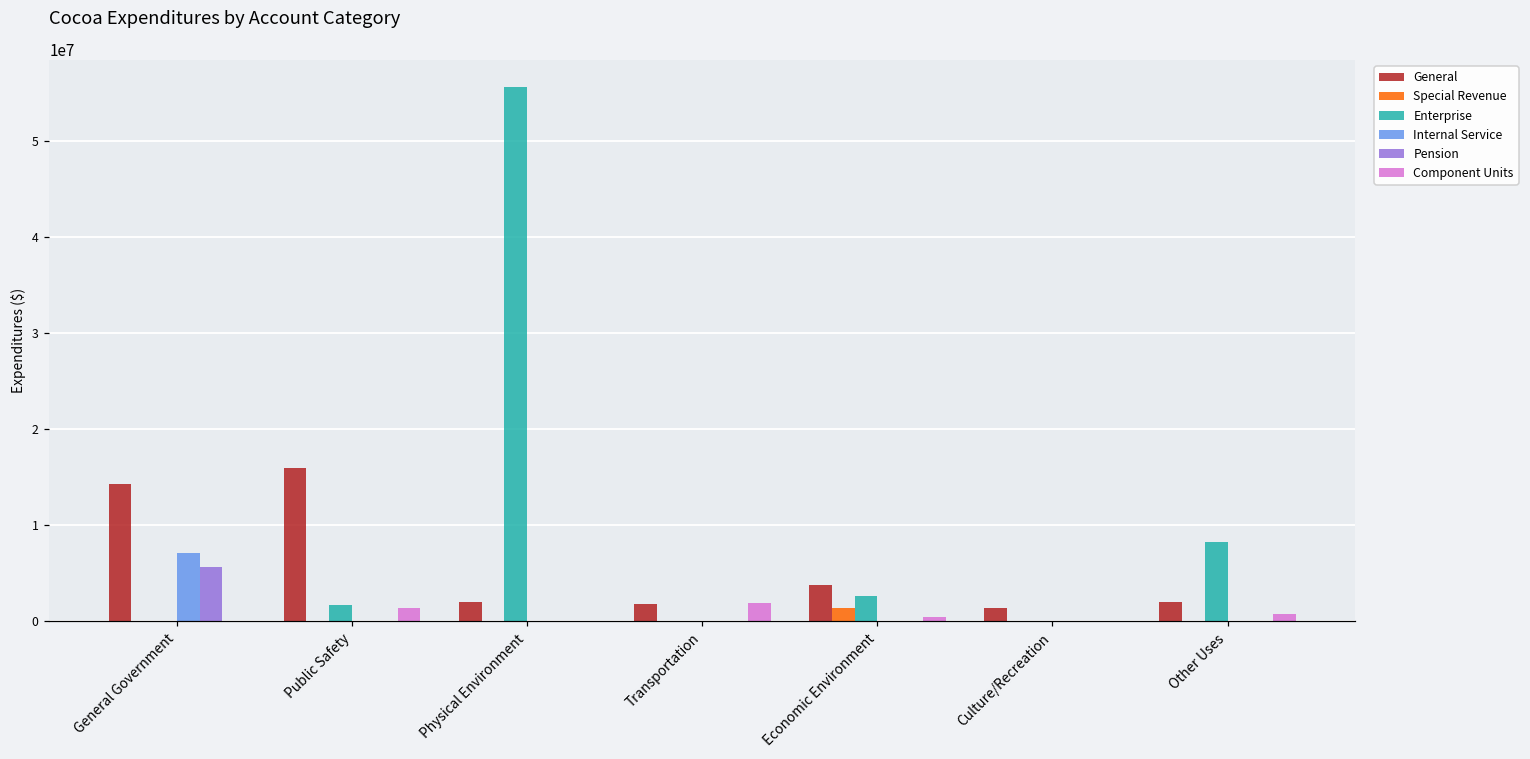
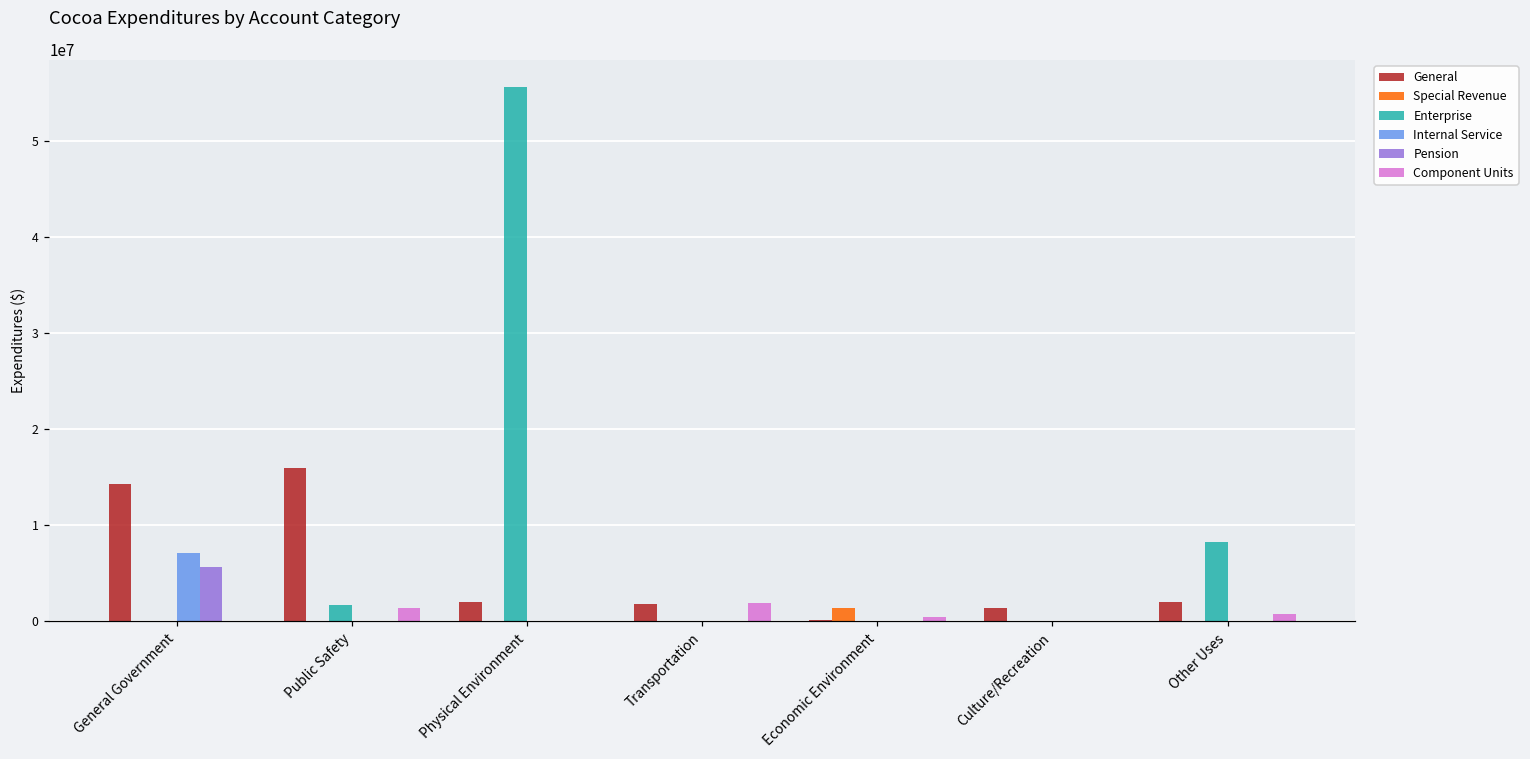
  {
    "General": {
      "General Government": 14000000,
      "Public Safety": 16000000,
      "Physical Environment": 2000000,
      "Transportation": 2000000,
-     "Economic Environment": 4000000,
+     "Economic Environment": 0,
      "Culture/Recreation": 1000000,
      "Other Uses": 2000000
    },
    "Special Revenue": {
      "Physical Environment": 0,
      "Transportation": 0,
      "Economic Environment": 1000000,
      "Culture/Recreation": 0
    },
    "Enterprise": {
      "General Government": 0,
      "Public Safety": 2000000,
      "Physical Environment": 56000000,
      "Transportation": 0,
-     "Economic Environment": 3000000,
+     "Economic Environment": 0,
      "Culture/Recreation": 0,
      "Other Uses": 8000000
    },
    "Internal Service": {
      "General Government": 7000000,
      "Public Safety": 0,
      "Physical Environment": 0,
      "Transportation": 0,
      "Economic Environment": 0,
      "Culture/Recreation": 0,
      "Other Uses": 0
    },
    "Pension": {
      "General Government": 6000000,
      "Public Safety": 0,
      "Physical Environment": 0,
      "Transportation": 0,
      "Economic Environment": 0,
      "Culture/Recreation": 0,
      "Other Uses": 0
    },
    "Component Units": {
      "General Government": 0,
      "Public Safety": 1000000,
      "Physical Environment": 0,
      "Transportation": 2000000,
      "Economic Environment": 0,
      "Culture/Recreation": 0,
      "Other Uses": 1000000
    }
  }
